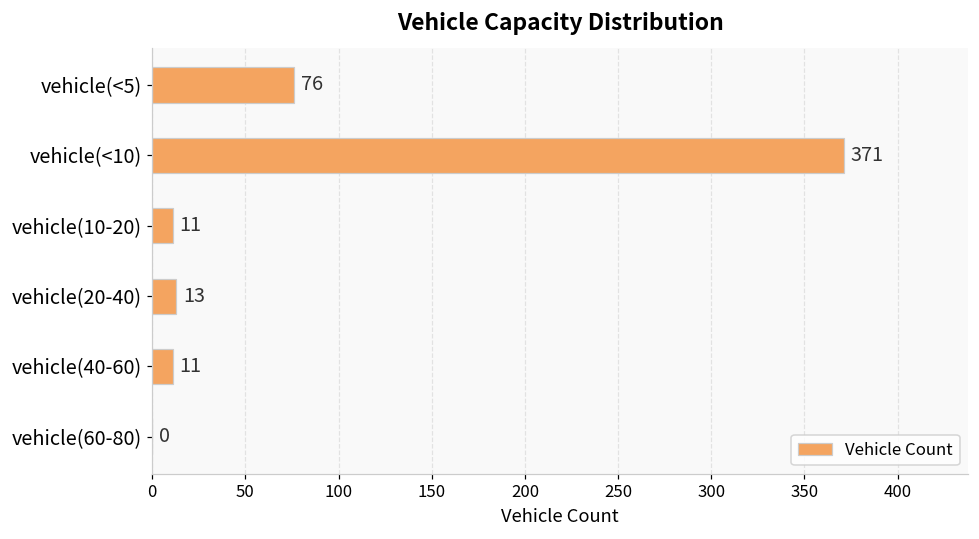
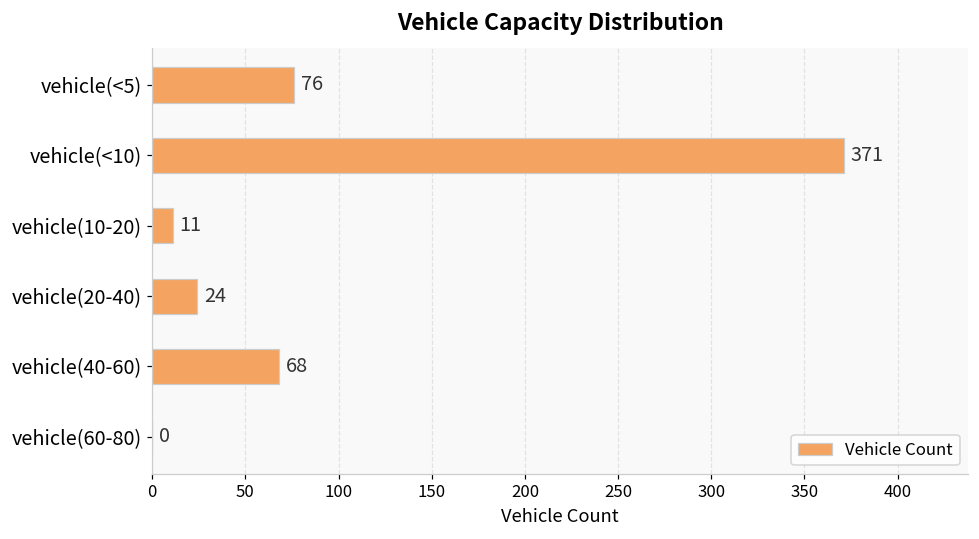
  {
    "vehicle(<5)": 76,
    "vehicle(<10)": 371,
    "vehicle(10-20)": 11,
-   "vehicle(20-40)": 13,
-   "vehicle(40-60)": 11,
+   "vehicle(20-40)": 24,
+   "vehicle(40-60)": 68,
    "vehicle(60-80)": 0
  }
